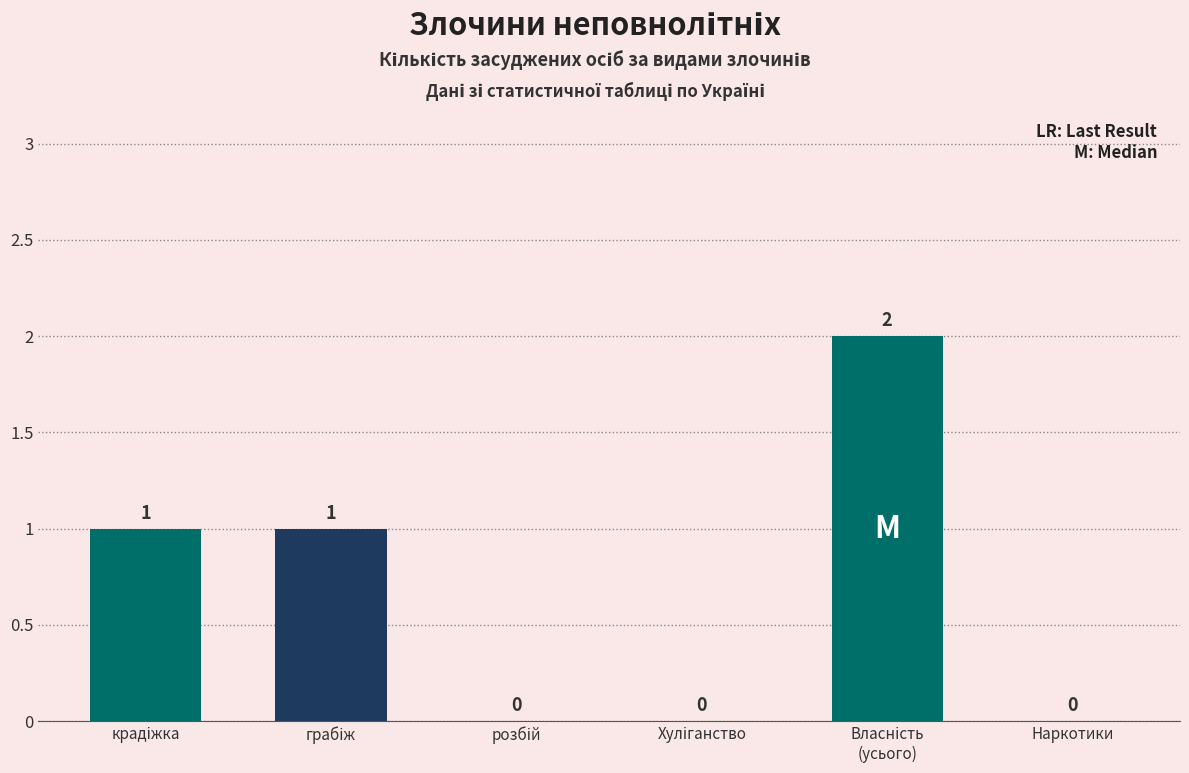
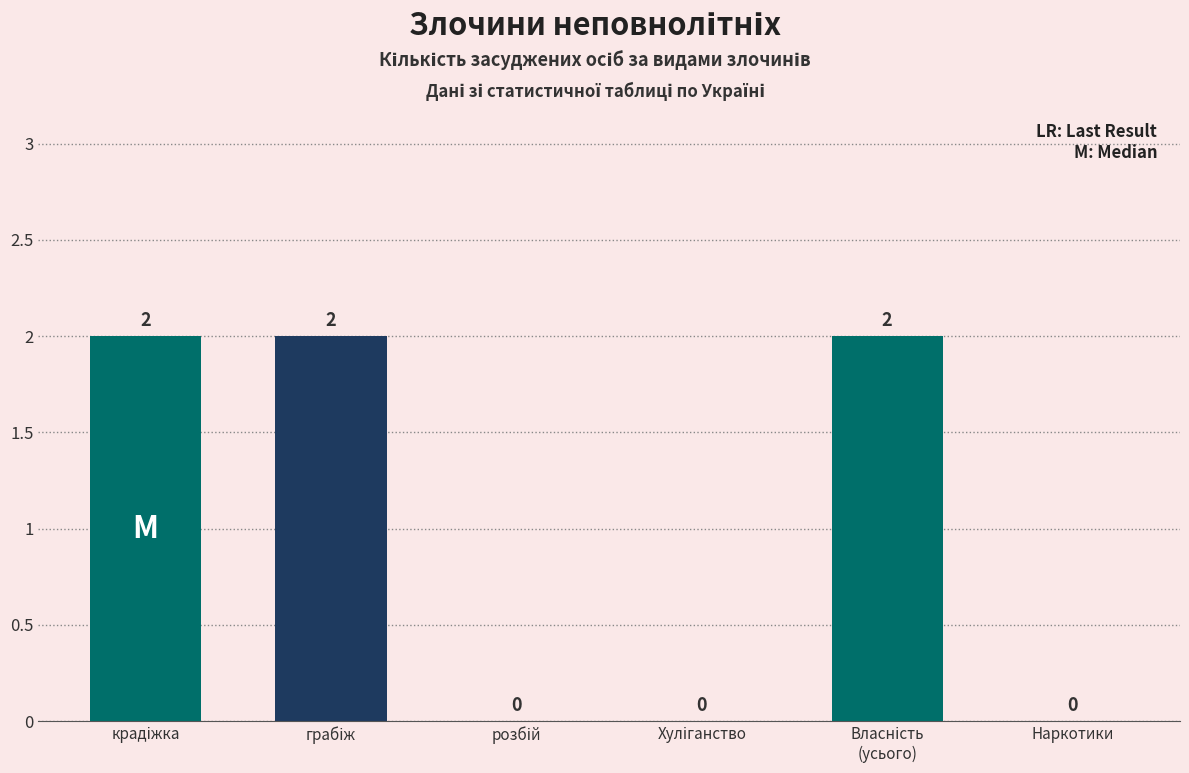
  {
-   "крадіжка": 1,
-   "грабіж": 1,
+   "крадіжка": 2,
+   "грабіж": 2,
    "розбій": 0,
    "Хуліганство": 0,
    "Власність (усього)": 2,
    "Наркотики": 0
  }
